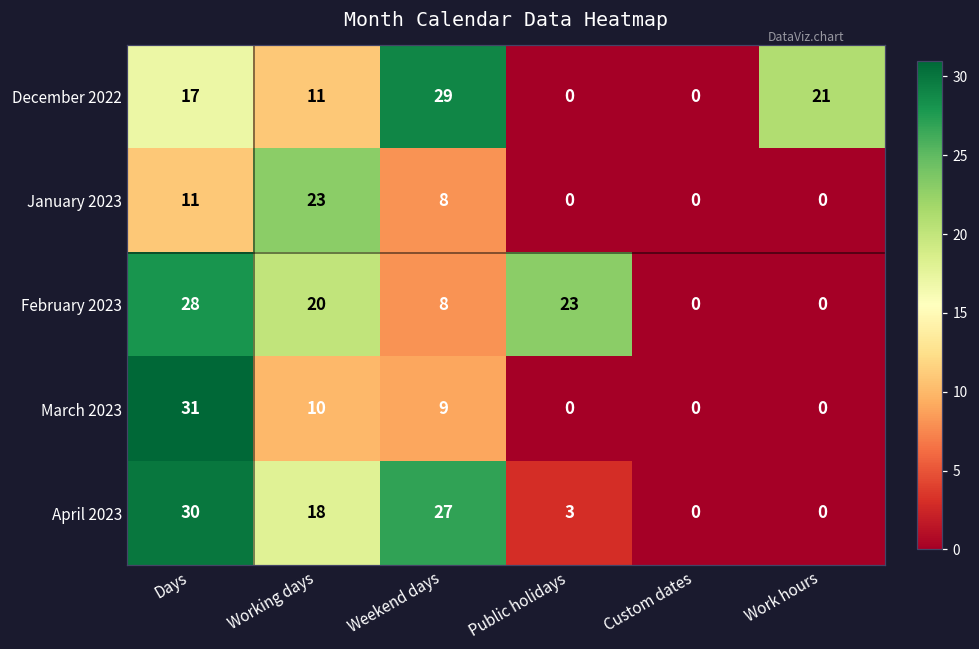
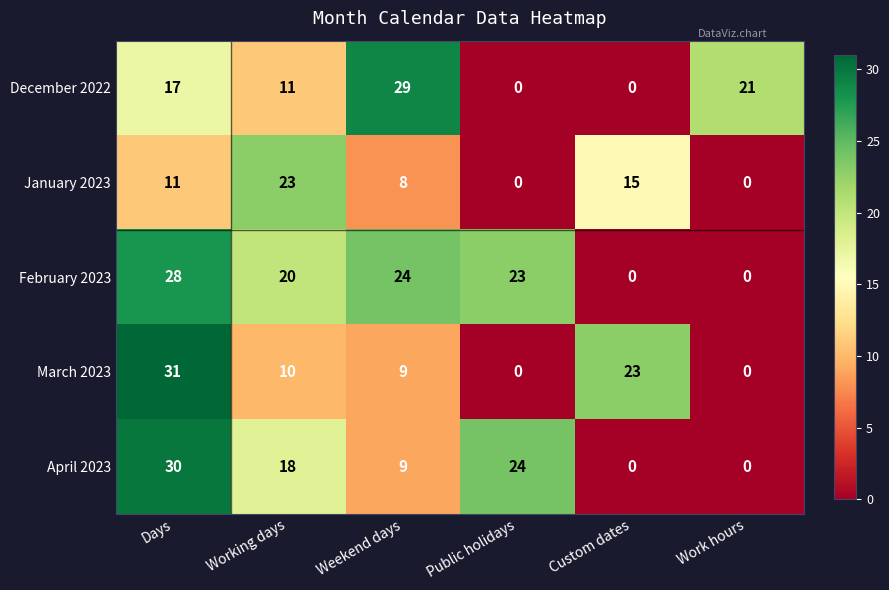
  {
    "December 2022": {
      "Days": 17,
      "Working days": 11,
      "Weekend days": 29,
      "Public holidays": 0,
      "Custom dates": 0,
      "Work hours": 21
    },
    "January 2023": {
      "Days": 11,
      "Working days": 23,
      "Weekend days": 8,
      "Public holidays": 0,
-     "Custom dates": 0,
+     "Custom dates": 15,
      "Work hours": 0
    },
    "February 2023": {
      "Days": 28,
      "Working days": 20,
-     "Weekend days": 8,
+     "Weekend days": 24,
      "Public holidays": 23,
      "Custom dates": 0,
      "Work hours": 0
    },
    "March 2023": {
      "Days": 31,
      "Working days": 10,
      "Weekend days": 9,
      "Public holidays": 0,
-     "Custom dates": 0,
+     "Custom dates": 23,
      "Work hours": 0
    },
    "April 2023": {
      "Days": 30,
      "Working days": 18,
-     "Weekend days": 27,
-     "Public holidays": 3,
+     "Weekend days": 9,
+     "Public holidays": 24,
      "Custom dates": 0,
      "Work hours": 0
    }
  }
